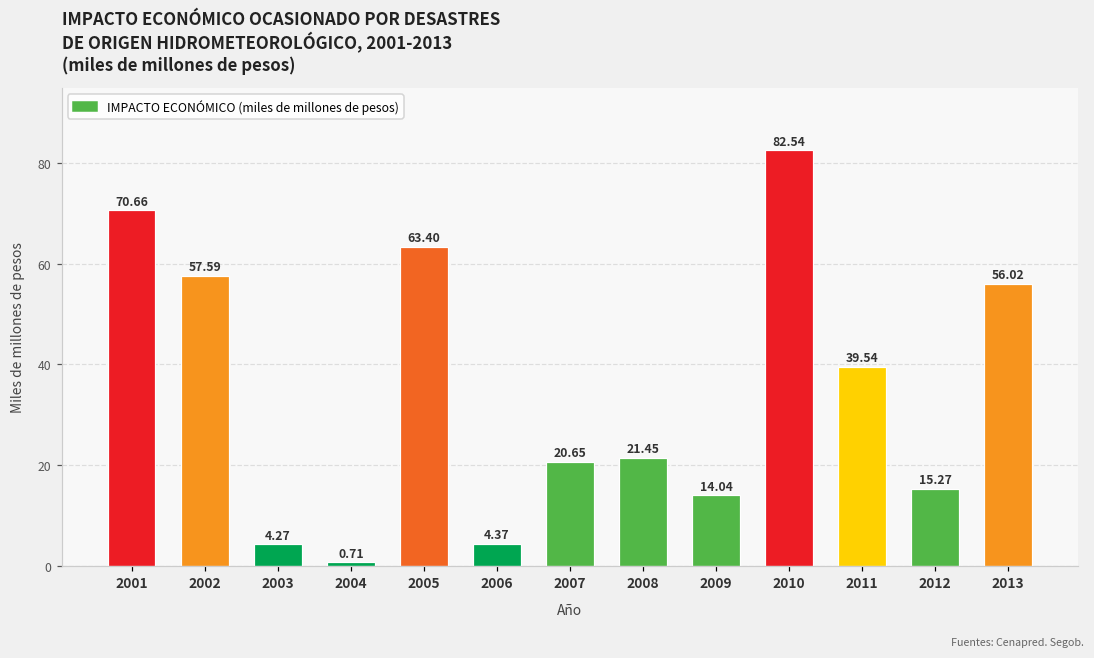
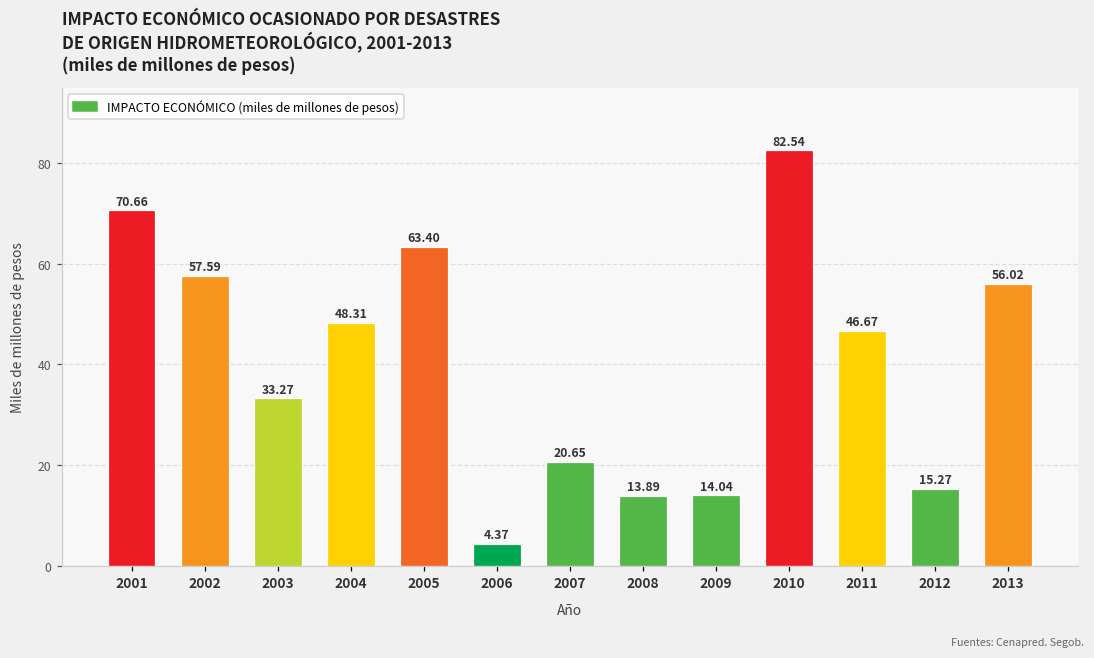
  {
    "2001": 70.66,
    "2002": 57.59,
-   "2003": 4.27,
-   "2004": 0.71,
+   "2003": 33.27,
+   "2004": 48.31,
    "2005": 63.40,
    "2006": 4.37,
    "2007": 20.65,
-   "2008": 21.45,
+   "2008": 13.89,
    "2009": 14.04,
    "2010": 82.54,
-   "2011": 39.54,
+   "2011": 46.67,
    "2012": 15.27,
    "2013": 56.02
  }
